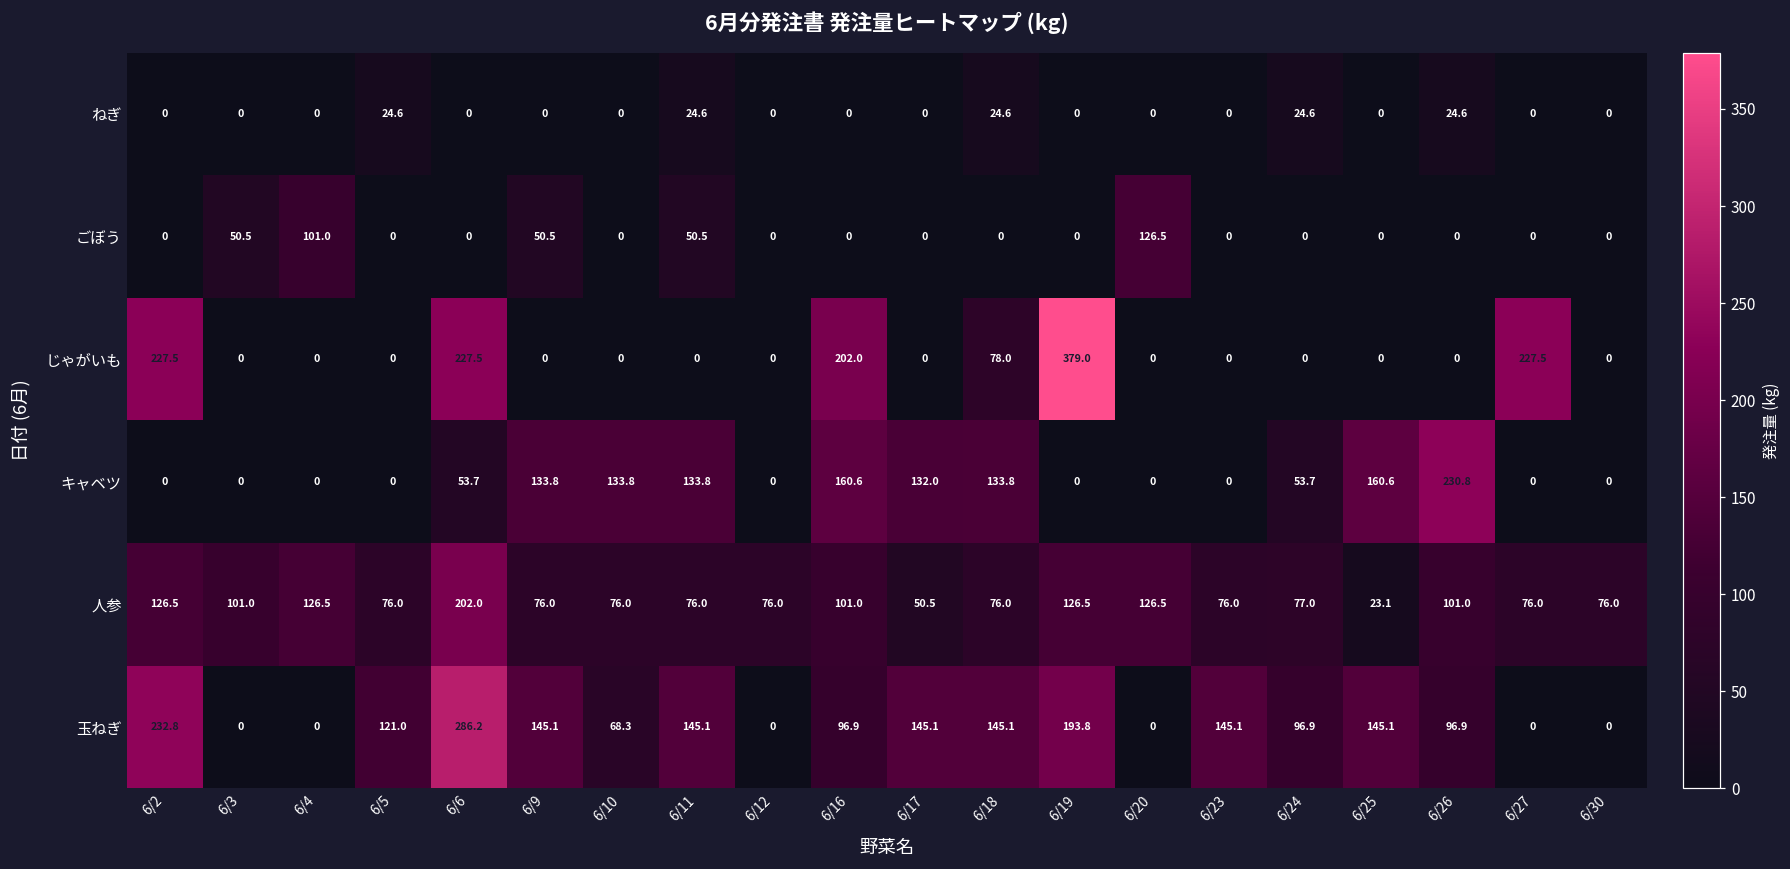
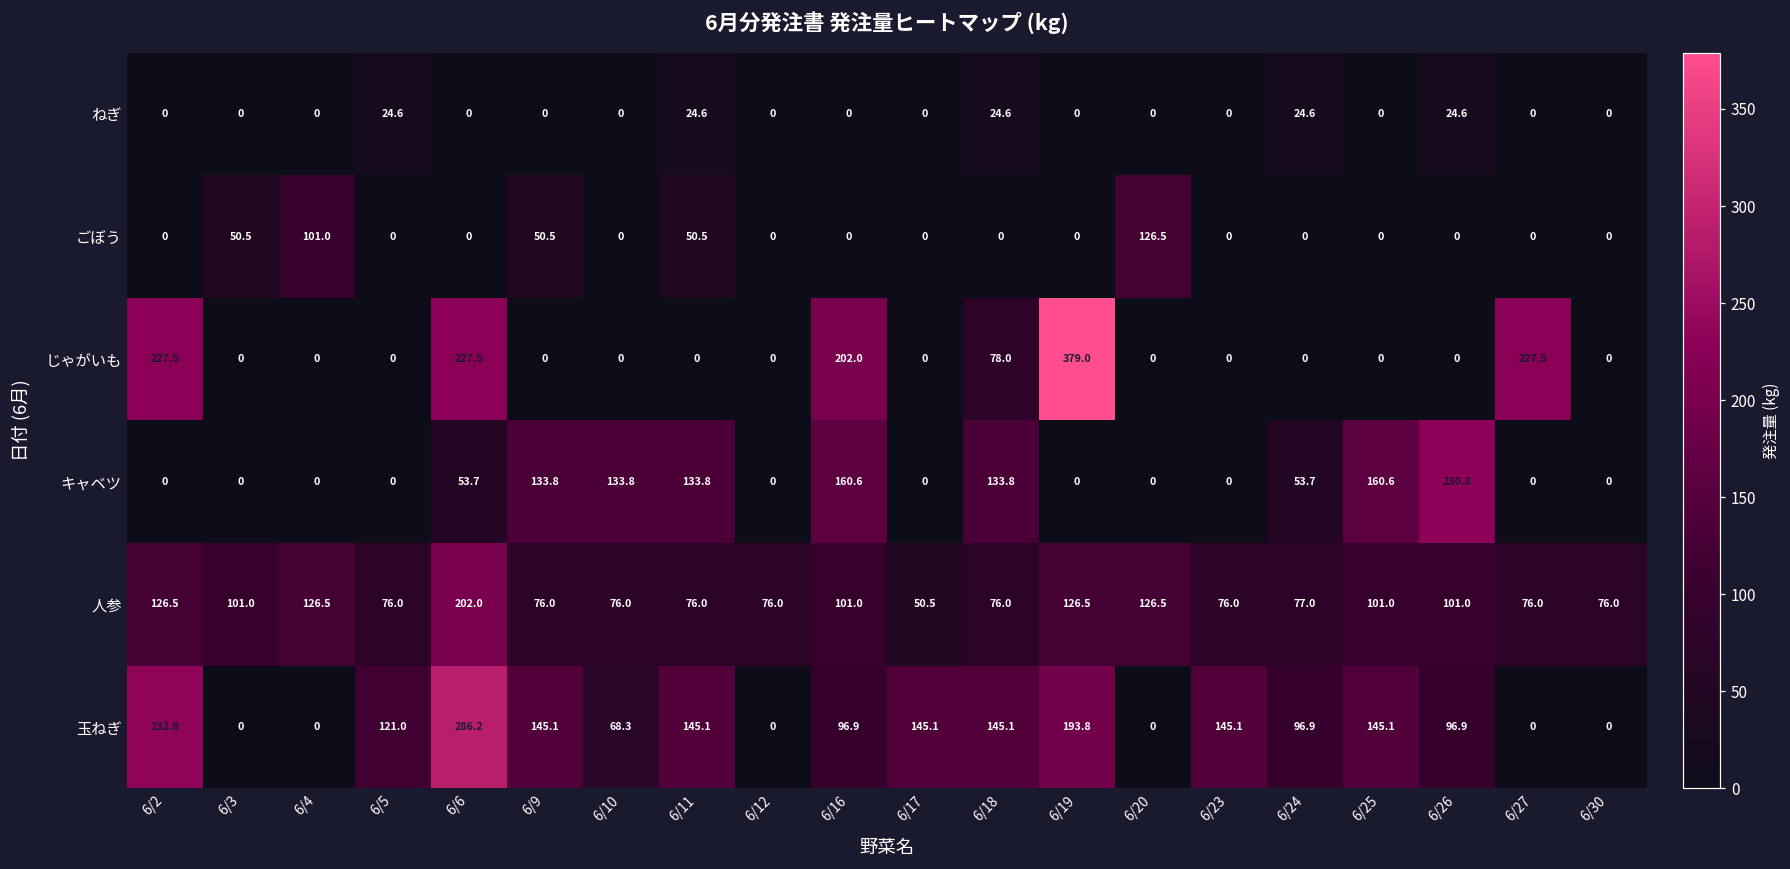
  {
    "ねぎ": {
      "6/2": 0,
      "6/3": 0,
      "6/4": 0,
      "6/5": 24.6,
      "6/6": 0,
      "6/9": 0,
      "6/10": 0,
      "6/11": 24.6,
      "6/12": 0,
      "6/16": 0,
      "6/17": 0,
      "6/18": 24.6,
      "6/19": 0,
      "6/20": 0,
      "6/23": 0,
      "6/24": 24.6,
      "6/25": 0,
      "6/26": 24.6,
      "6/27": 0,
      "6/30": 0
    },
    "ごぼう": {
      "6/2": 0,
      "6/3": 50.5,
      "6/4": 101.0,
      "6/5": 0,
      "6/6": 0,
      "6/9": 50.5,
      "6/10": 0,
      "6/11": 50.5,
      "6/12": 0,
      "6/16": 0,
      "6/17": 0,
      "6/18": 0,
      "6/19": 0,
      "6/20": 126.5,
      "6/23": 0,
      "6/24": 0,
      "6/25": 0,
      "6/26": 0,
      "6/27": 0,
      "6/30": 0
    },
    "じゃがいも": {
      "6/2": 227.5,
      "6/3": 0,
      "6/4": 0,
      "6/5": 0,
      "6/6": 227.5,
      "6/9": 0,
      "6/10": 0,
      "6/11": 0,
      "6/12": 0,
      "6/16": 202.0,
      "6/17": 0,
      "6/18": 78.0,
      "6/19": 379.0,
      "6/20": 0,
      "6/23": 0,
      "6/24": 0,
      "6/25": 0,
      "6/26": 0,
      "6/27": 227.5,
      "6/30": 0
    },
    "キャベツ": {
      "6/2": 0,
      "6/3": 0,
      "6/4": 0,
      "6/5": 0,
      "6/6": 53.7,
      "6/9": 133.8,
      "6/10": 133.8,
      "6/11": 133.8,
      "6/12": 0,
      "6/16": 160.6,
-     "6/17": 132.0,
+     "6/17": 0,
      "6/18": 133.8,
      "6/19": 0,
      "6/20": 0,
      "6/23": 0,
      "6/24": 53.7,
      "6/25": 160.6,
      "6/26": 230.8,
      "6/27": 0,
      "6/30": 0
    },
    "人参": {
      "6/2": 126.5,
      "6/3": 101.0,
      "6/4": 126.5,
      "6/5": 76.0,
      "6/6": 202.0,
      "6/9": 76.0,
      "6/10": 76.0,
      "6/11": 76.0,
      "6/12": 76.0,
      "6/16": 101.0,
      "6/17": 50.5,
      "6/18": 76.0,
      "6/19": 126.5,
      "6/20": 126.5,
      "6/23": 76.0,
      "6/24": 77.0,
-     "6/25": 23.1,
+     "6/25": 101.0,
      "6/26": 101.0,
      "6/27": 76.0,
      "6/30": 76.0
    },
    "玉ねぎ": {
      "6/2": 232.8,
      "6/3": 0,
      "6/4": 0,
      "6/5": 121.0,
      "6/6": 286.2,
      "6/9": 145.1,
      "6/10": 68.3,
      "6/11": 145.1,
      "6/12": 0,
      "6/16": 96.9,
      "6/17": 145.1,
      "6/18": 145.1,
      "6/19": 193.8,
      "6/20": 0,
      "6/23": 145.1,
      "6/24": 96.9,
      "6/25": 145.1,
      "6/26": 96.9,
      "6/27": 0,
      "6/30": 0
    }
  }
